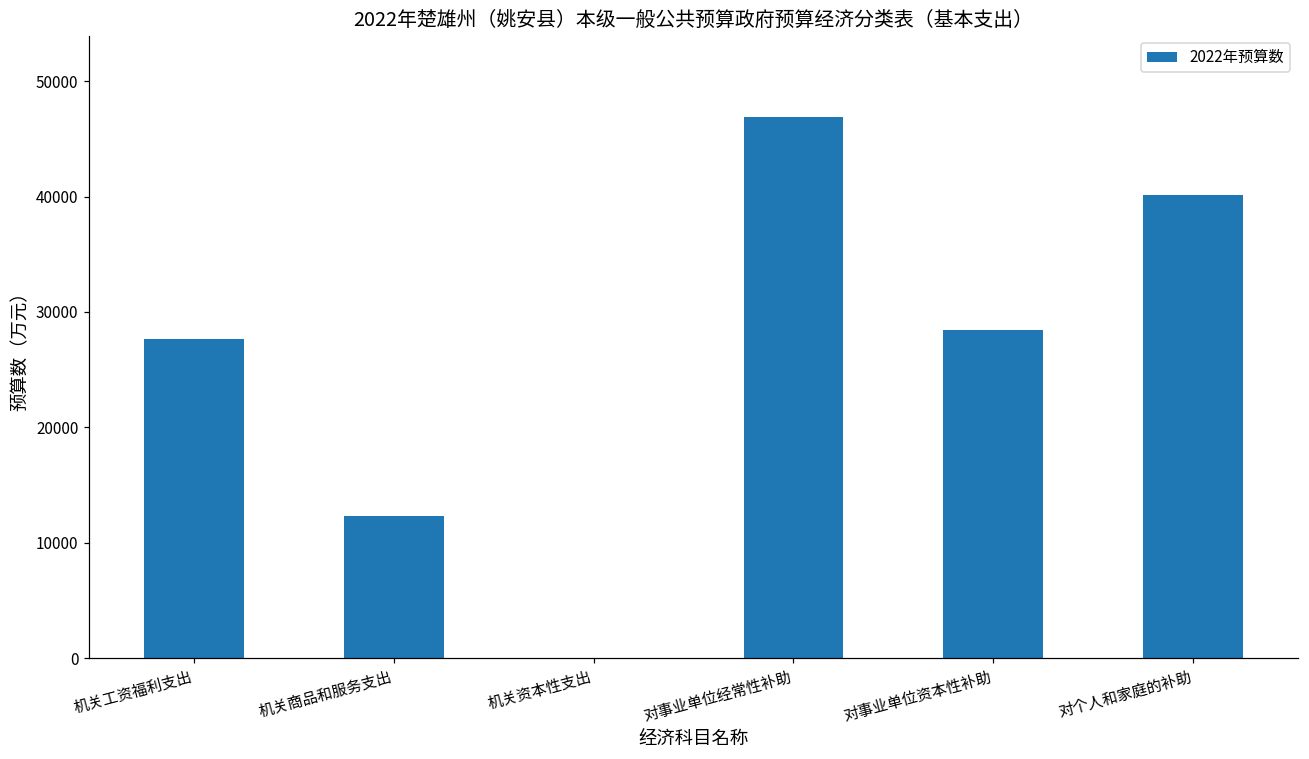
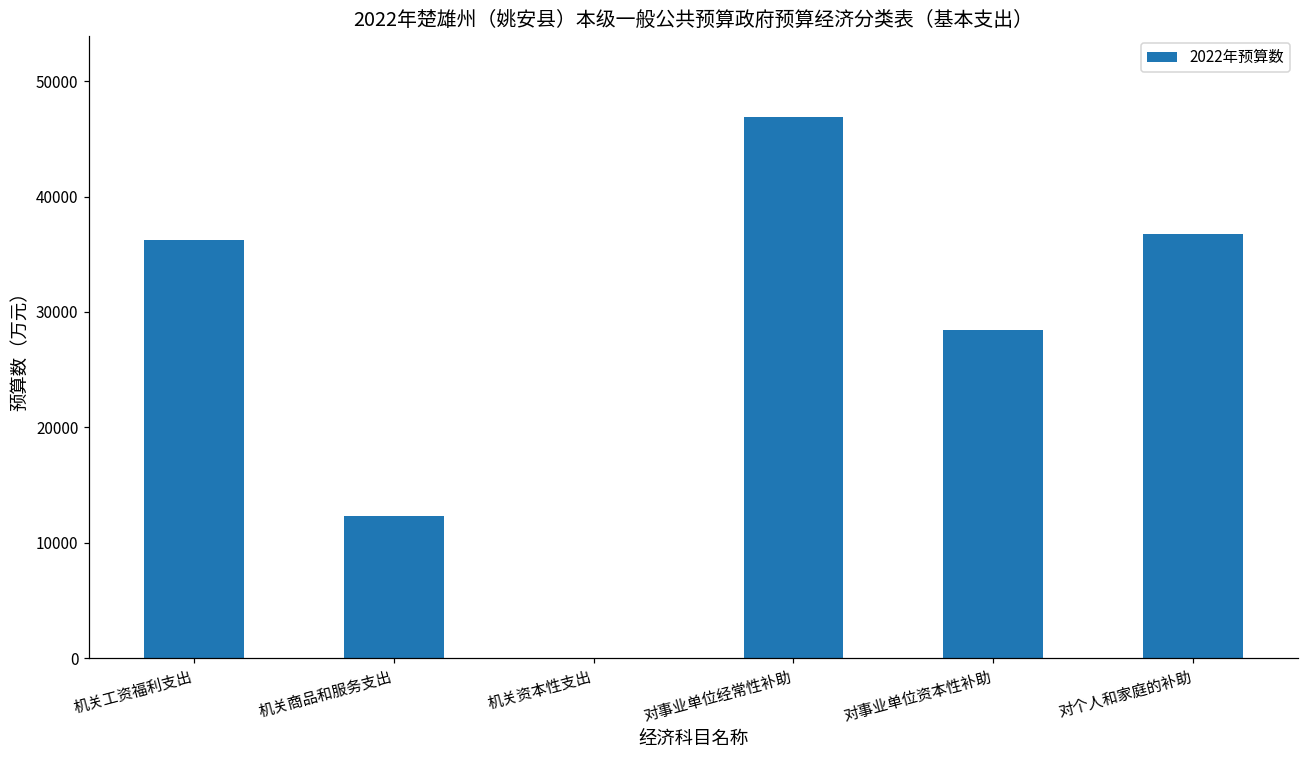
  {
-   "机关工资福利支出": 27600,
+   "机关工资福利支出": 36200,
    "机关商品和服务支出": 12300,
    "机关资本性支出": 0,
    "对事业单位经常性补助": 46900,
    "对事业单位资本性补助": 28500,
-   "对个人和家庭的补助": 40100
+   "对个人和家庭的补助": 36800
  }
